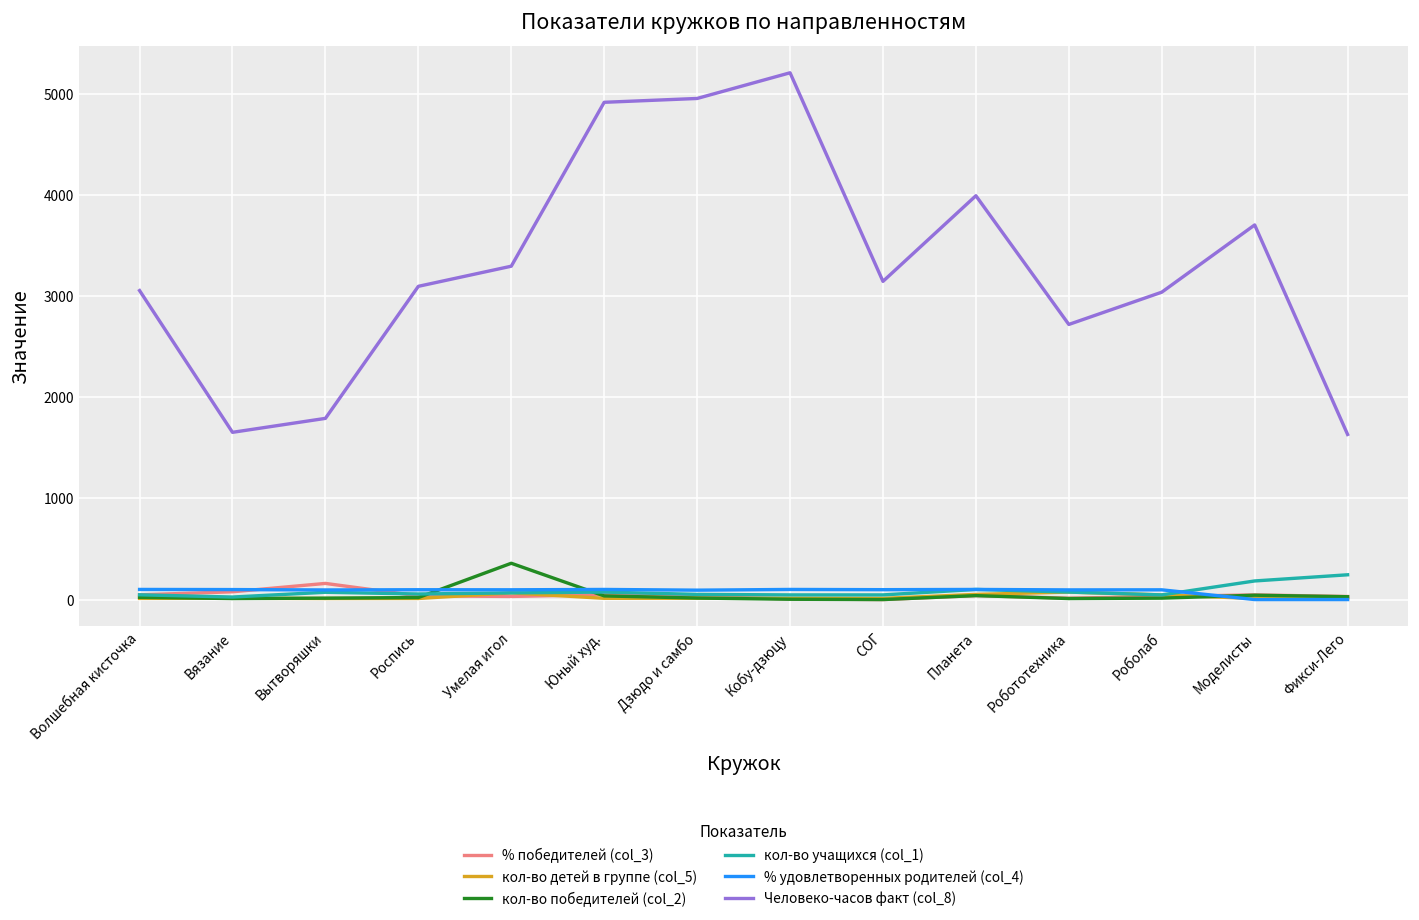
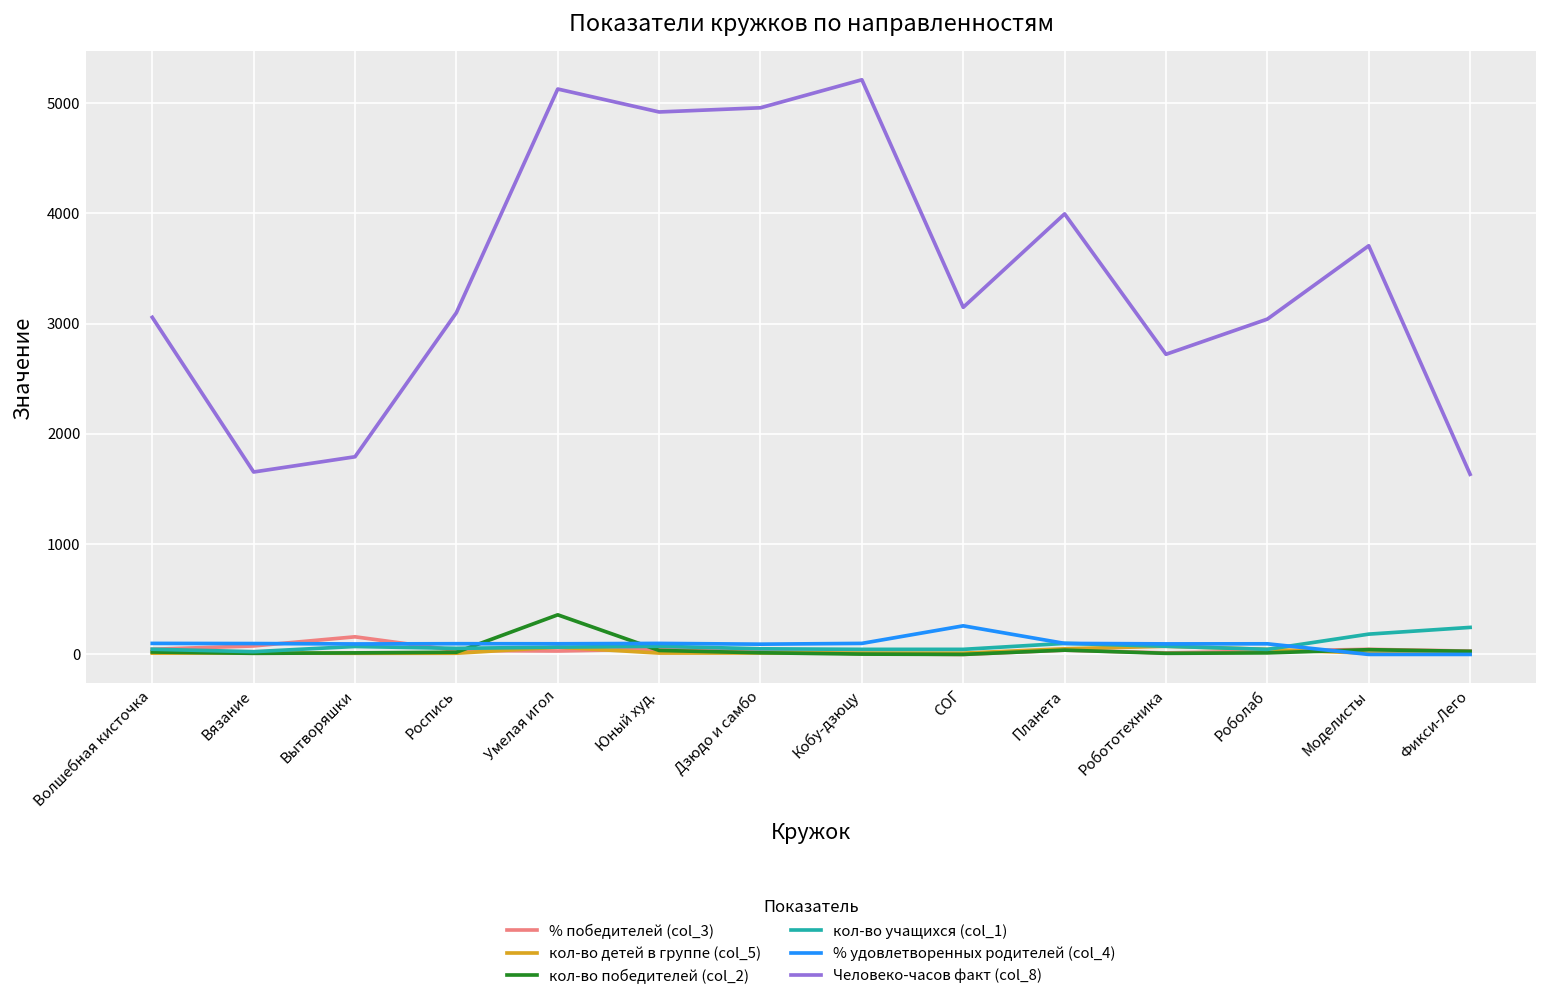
  {
    "% победителей (col_3)": {
      "Вытворяшки": 200,
      "Умелая игол": 0
    },
    "кол-во победителей (col_2)": {
      "Умелая игол": 400
    },
    "кол-во учащихся (col_1)": {
      "Кобу-дзюцу": 0,
      "СОГ": 0,
      "Моделисты": 200,
      "Фикси-Лего": 200
    },
    "% удовлетворенных родителей (col_4)": {
      "Волшебная кисточка": 100,
      "Роспись": 100,
      "Умелая игол": 100,
      "Дзюдо и самбо": 100,
      "Кобу-дзюцу": 100,
-     "СОГ": 100,
+     "СОГ": 300,
      "Роболаб": 100
    },
    "Человеко-часов факт (col_8)": {
      "Волшебная кисточка": 3100,
      "Вязание": 1700,
      "Вытворяшки": 1800,
      "Роспись": 3100,
-     "Умелая игол": 3300,
+     "Умелая игол": 5100,
      "Юный худ.": 4900,
      "Дзюдо и самбо": 5000,
      "Кобу-дзюцу": 5200,
      "СОГ": 3100,
      "Планета": 4000,
      "Робототехника": 2700,
      "Роболаб": 3000,
      "Моделисты": 3700,
      "Фикси-Лего": 1600
    }
  }
